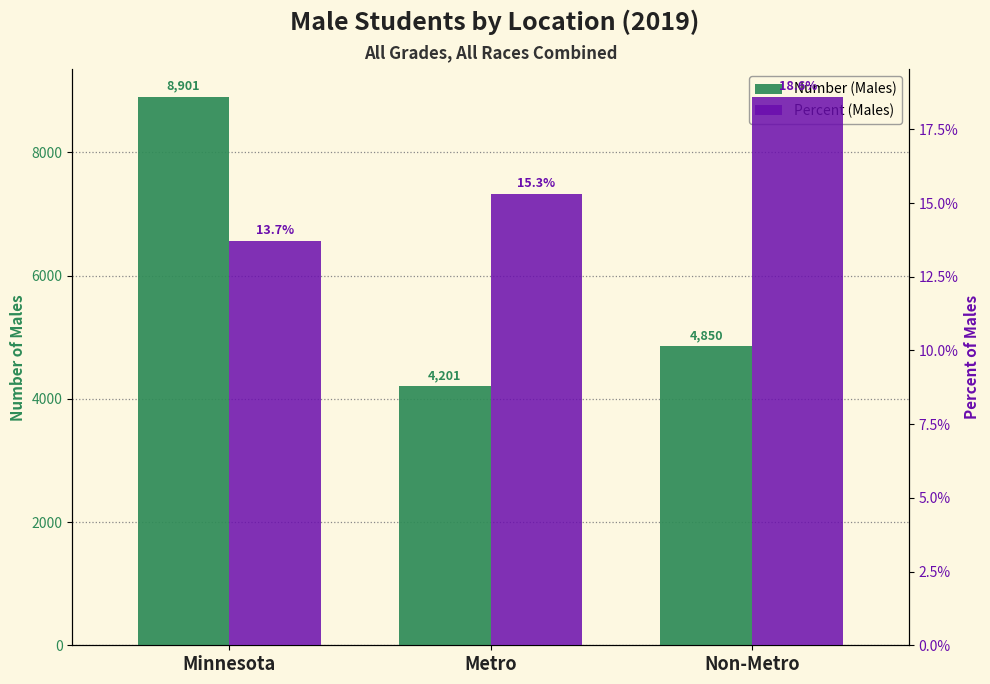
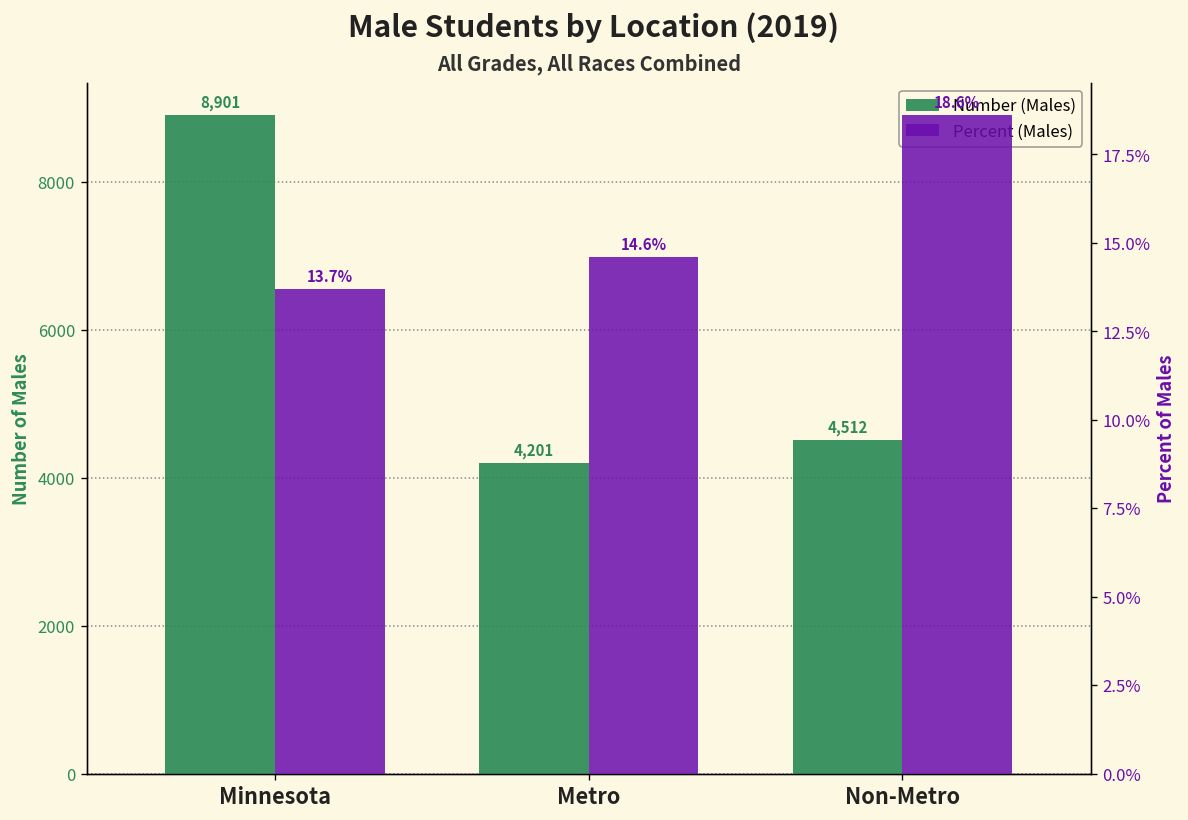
  {
    "Number (Males)": {
      "Minnesota": "8,901",
      "Metro": "4,201",
-     "Non-Metro": "4,850"
+     "Non-Metro": "4,512"
    },
    "Percent (Males)": {
      "Minnesota": "13.7%",
-     "Metro": "15.3%"
+     "Metro": "14.6%"
    }
  }
